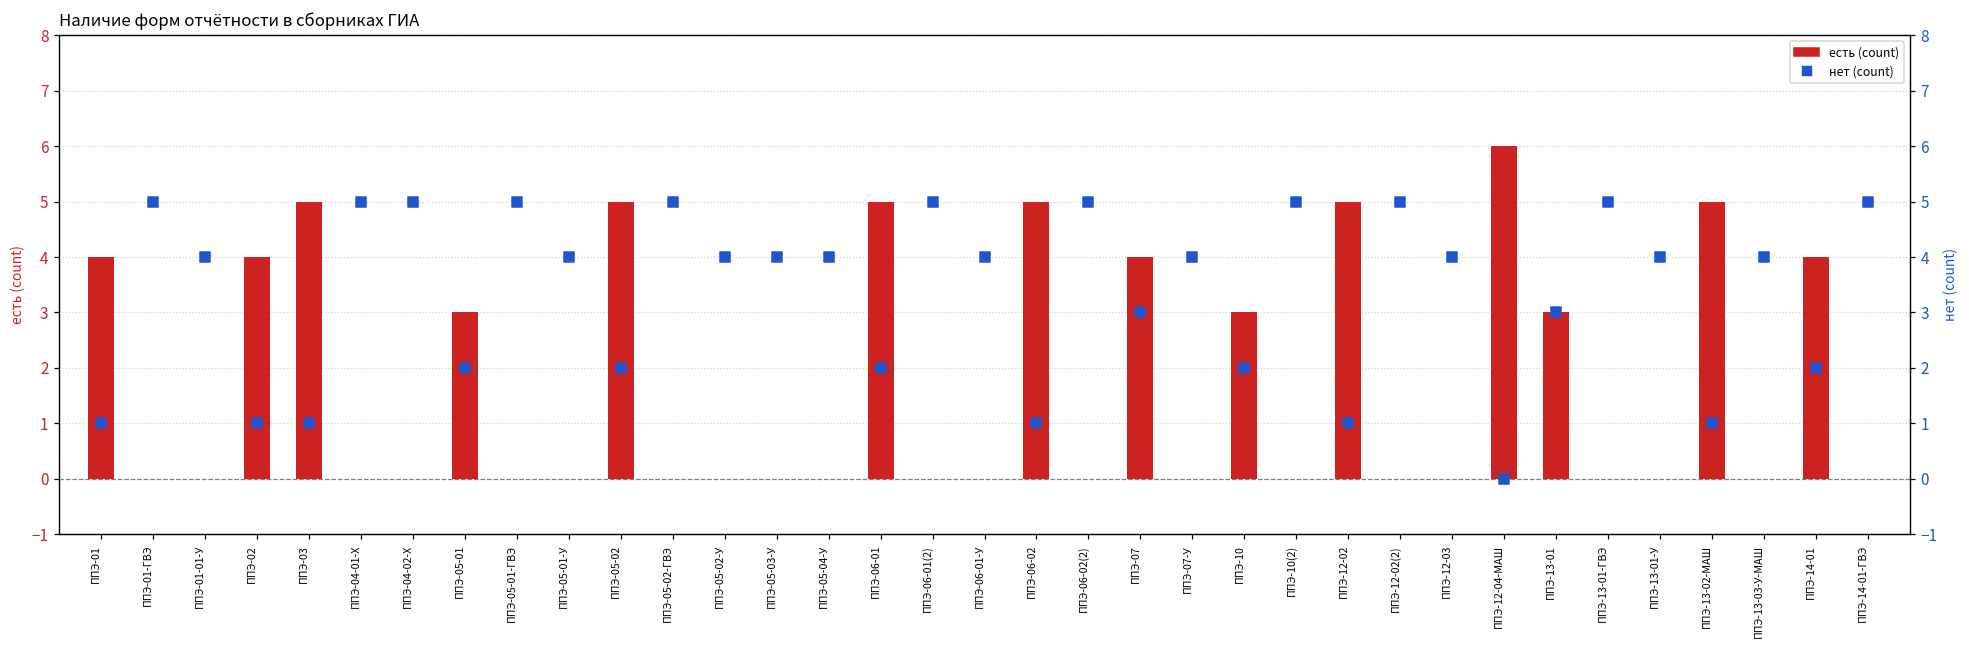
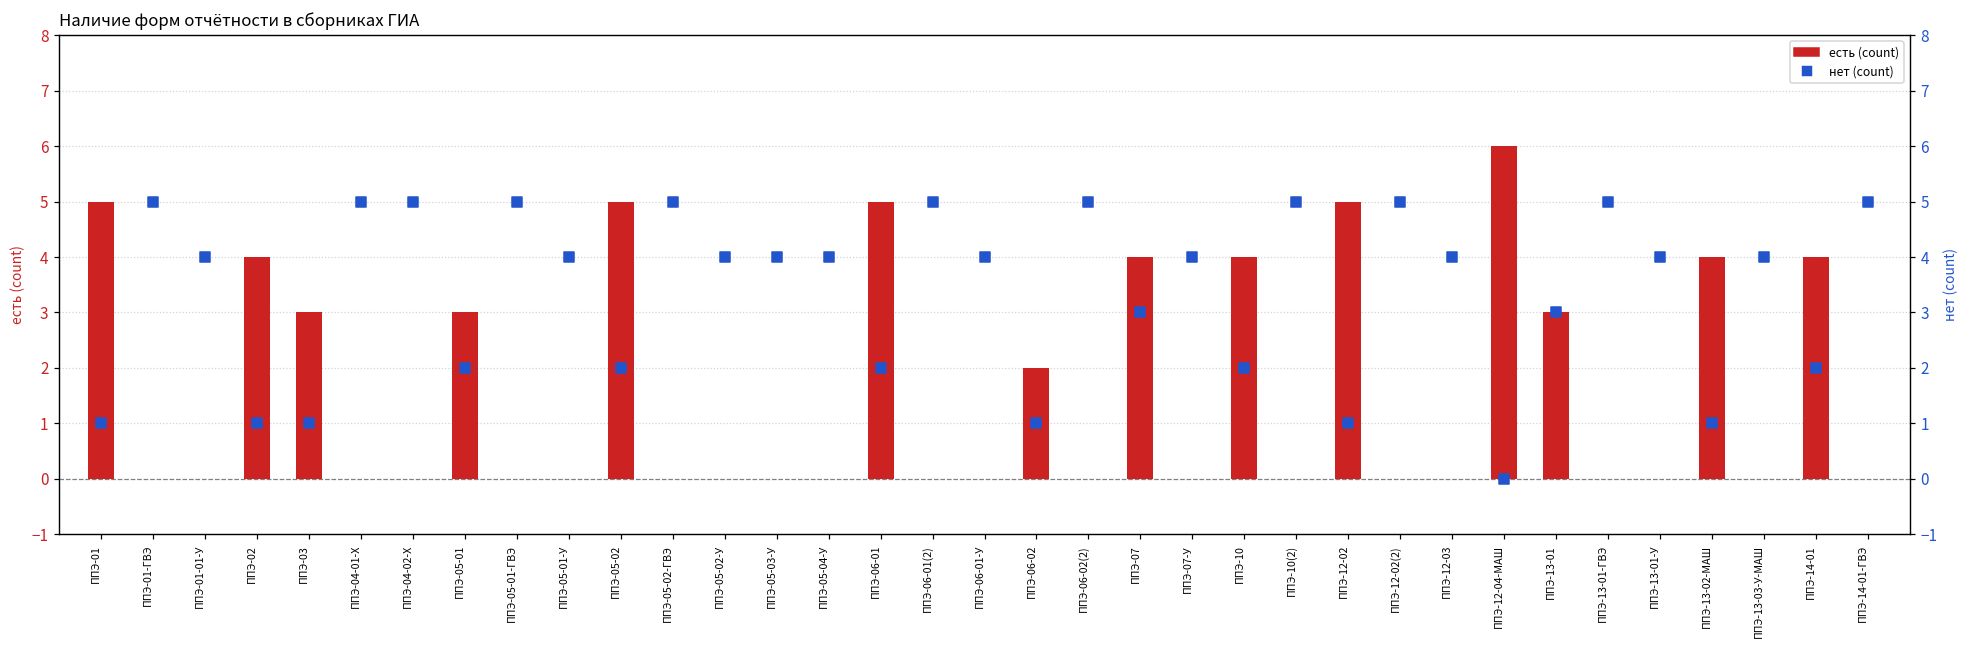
  {
    "есть (count)": {
-     "ППЭ-01": 4,
+     "ППЭ-01": 5,
      "ППЭ-01-ГВЭ": 0,
      "ППЭ-01-01-У": 0,
      "ППЭ-02": 4,
-     "ППЭ-03": 5,
+     "ППЭ-03": 3,
      "ППЭ-04-01-Х": 0,
      "ППЭ-04-02-Х": 0,
      "ППЭ-05-01": 3,
      "ППЭ-05-01-ГВЭ": 0,
      "ППЭ-05-01-У": 0,
      "ППЭ-05-02": 5,
      "ППЭ-05-02-ГВЭ": 0,
      "ППЭ-05-02-У": 0,
      "ППЭ-05-03-У": 0,
      "ППЭ-05-04-У": 0,
      "ППЭ-06-01": 5,
      "ППЭ-06-01(2)": 0,
      "ППЭ-06-01-У": 0,
-     "ППЭ-06-02": 5,
+     "ППЭ-06-02": 2,
      "ППЭ-06-02(2)": 0,
      "ППЭ-07": 4,
      "ППЭ-07-У": 0,
-     "ППЭ-10": 3,
+     "ППЭ-10": 4,
      "ППЭ-10(2)": 0,
      "ППЭ-12-02": 5,
      "ППЭ-12-02(2)": 0,
      "ППЭ-12-03": 0,
      "ППЭ-12-04-МАШ": 6,
      "ППЭ-13-01": 3,
      "ППЭ-13-01-ГВЭ": 0,
      "ППЭ-13-01-У": 0,
-     "ППЭ-13-02-МАШ": 5,
+     "ППЭ-13-02-МАШ": 4,
      "ППЭ-13-03-У-МАШ": 0,
      "ППЭ-14-01": 4,
      "ППЭ-14-01-ГВЭ": 0
    }
  }
